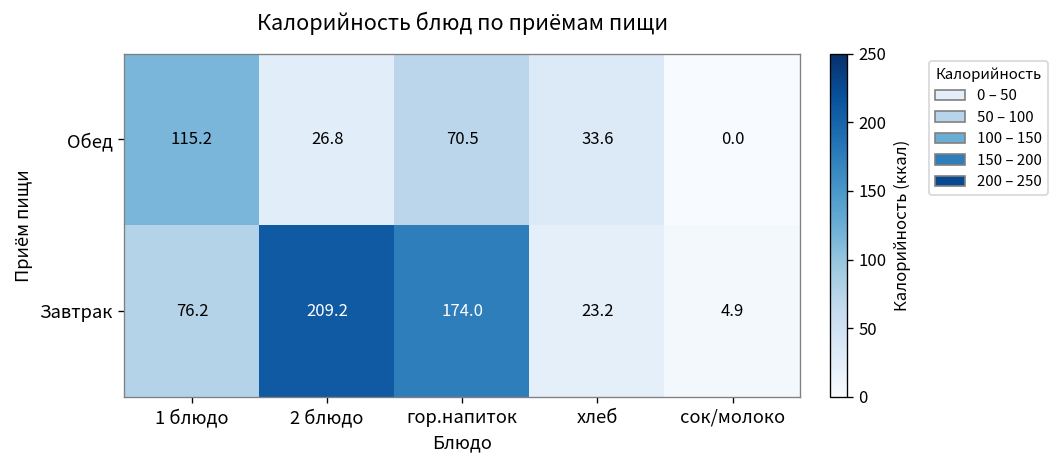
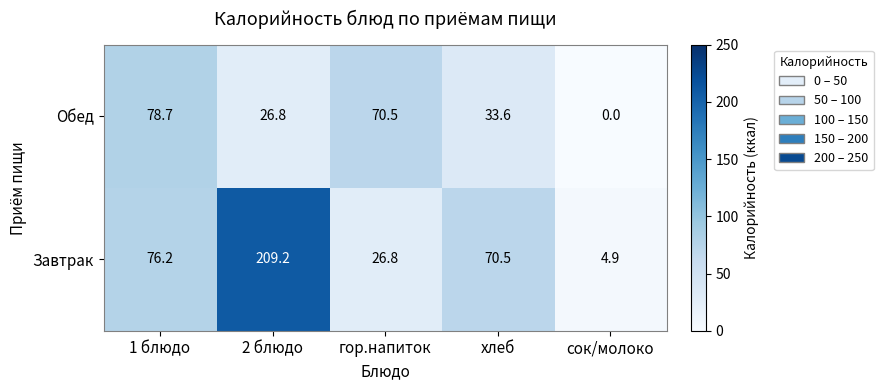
  {
    "Обед": {
-     "1 блюдо": 115.2,
+     "1 блюдо": 78.7,
      "2 блюдо": 26.8,
      "гор.напиток": 70.5,
      "хлеб": 33.6,
      "сок/молоко": 0.0
    },
    "Завтрак": {
      "1 блюдо": 76.2,
      "2 блюдо": 209.2,
-     "гор.напиток": 174.0,
-     "хлеб": 23.2,
+     "гор.напиток": 26.8,
+     "хлеб": 70.5,
      "сок/молоко": 4.9
    }
  }
